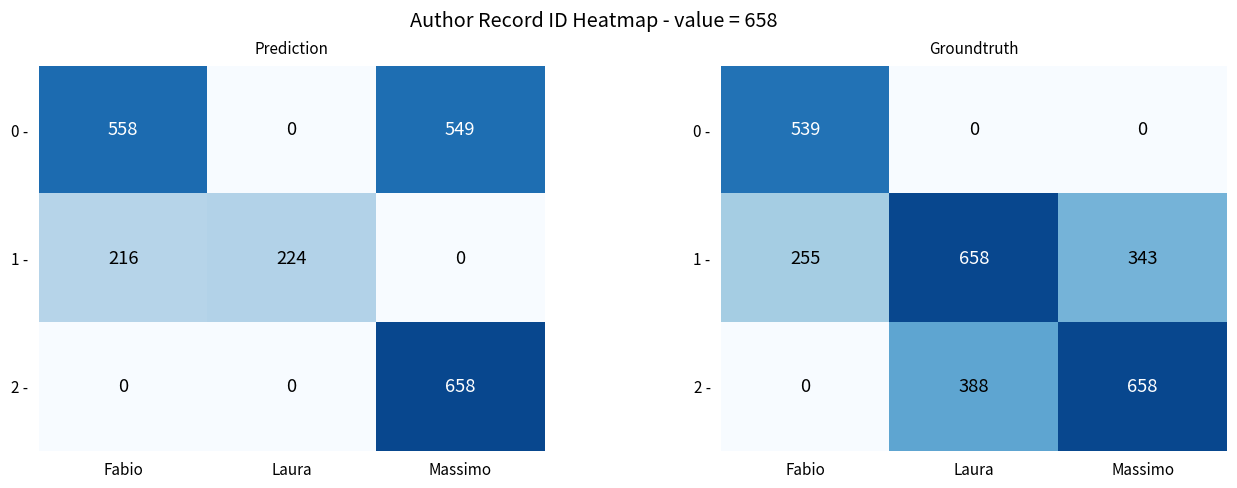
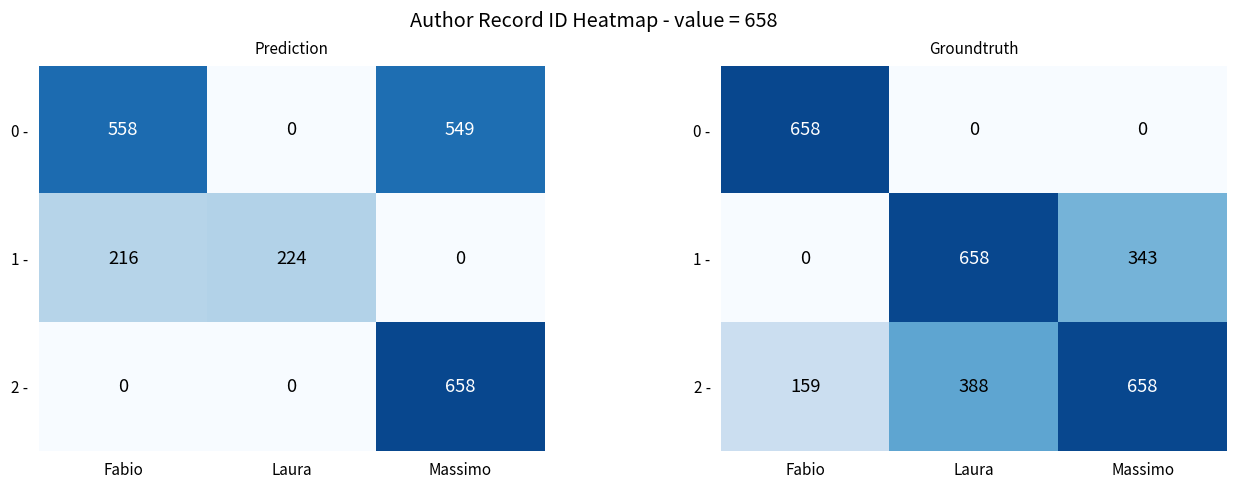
  {
    "Prediction": {
      "0 -": {
        "Fabio": 558,
        "Laura": 0,
        "Massimo": 549
      },
      "1 -": {
        "Fabio": 216,
        "Laura": 224,
        "Massimo": 0
      },
      "2 -": {
        "Fabio": 0,
        "Laura": 0,
        "Massimo": 658
      }
    },
    "Groundtruth": {
      "0 -": {
-       "Fabio": 539,
+       "Fabio": 658,
        "Laura": 0,
        "Massimo": 0
      },
      "1 -": {
-       "Fabio": 255,
+       "Fabio": 0,
        "Laura": 658,
        "Massimo": 343
      },
      "2 -": {
-       "Fabio": 0,
+       "Fabio": 159,
        "Laura": 388,
        "Massimo": 658
      }
    }
  }
